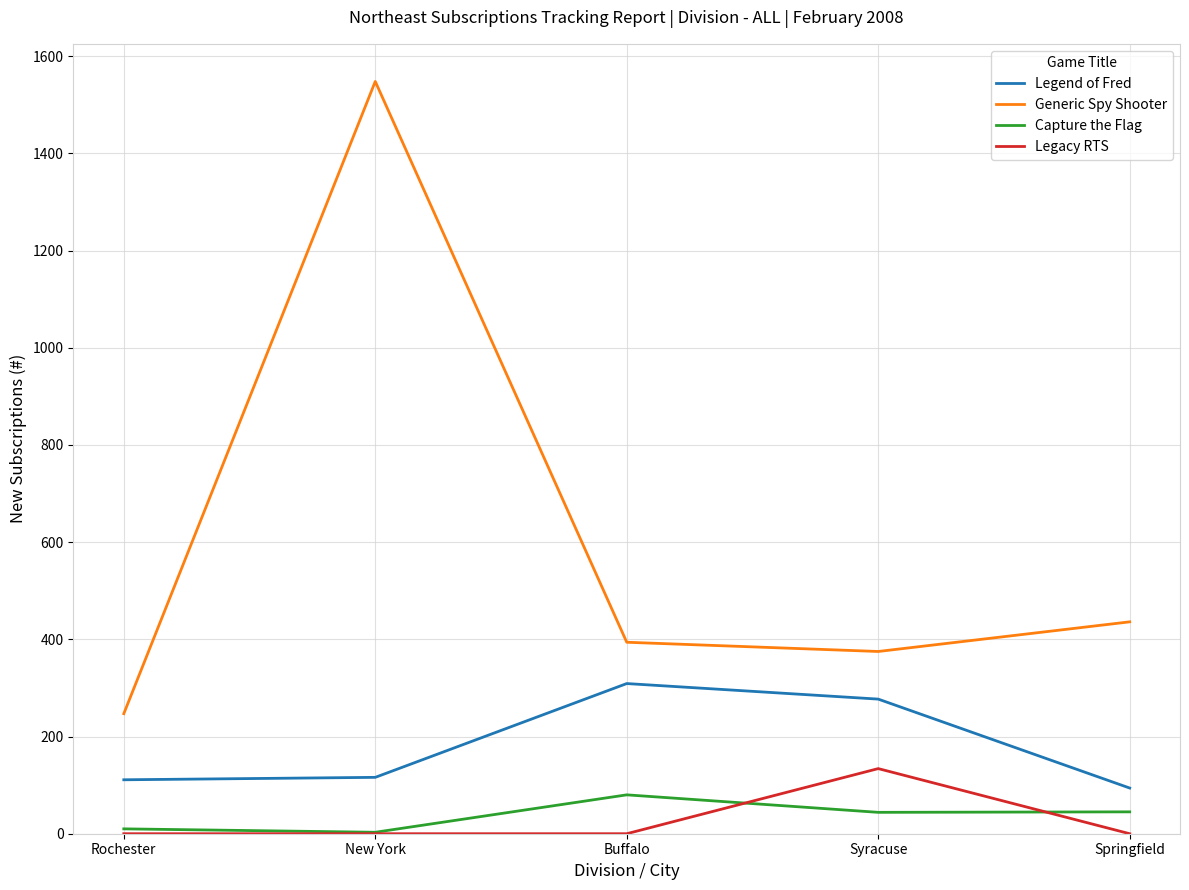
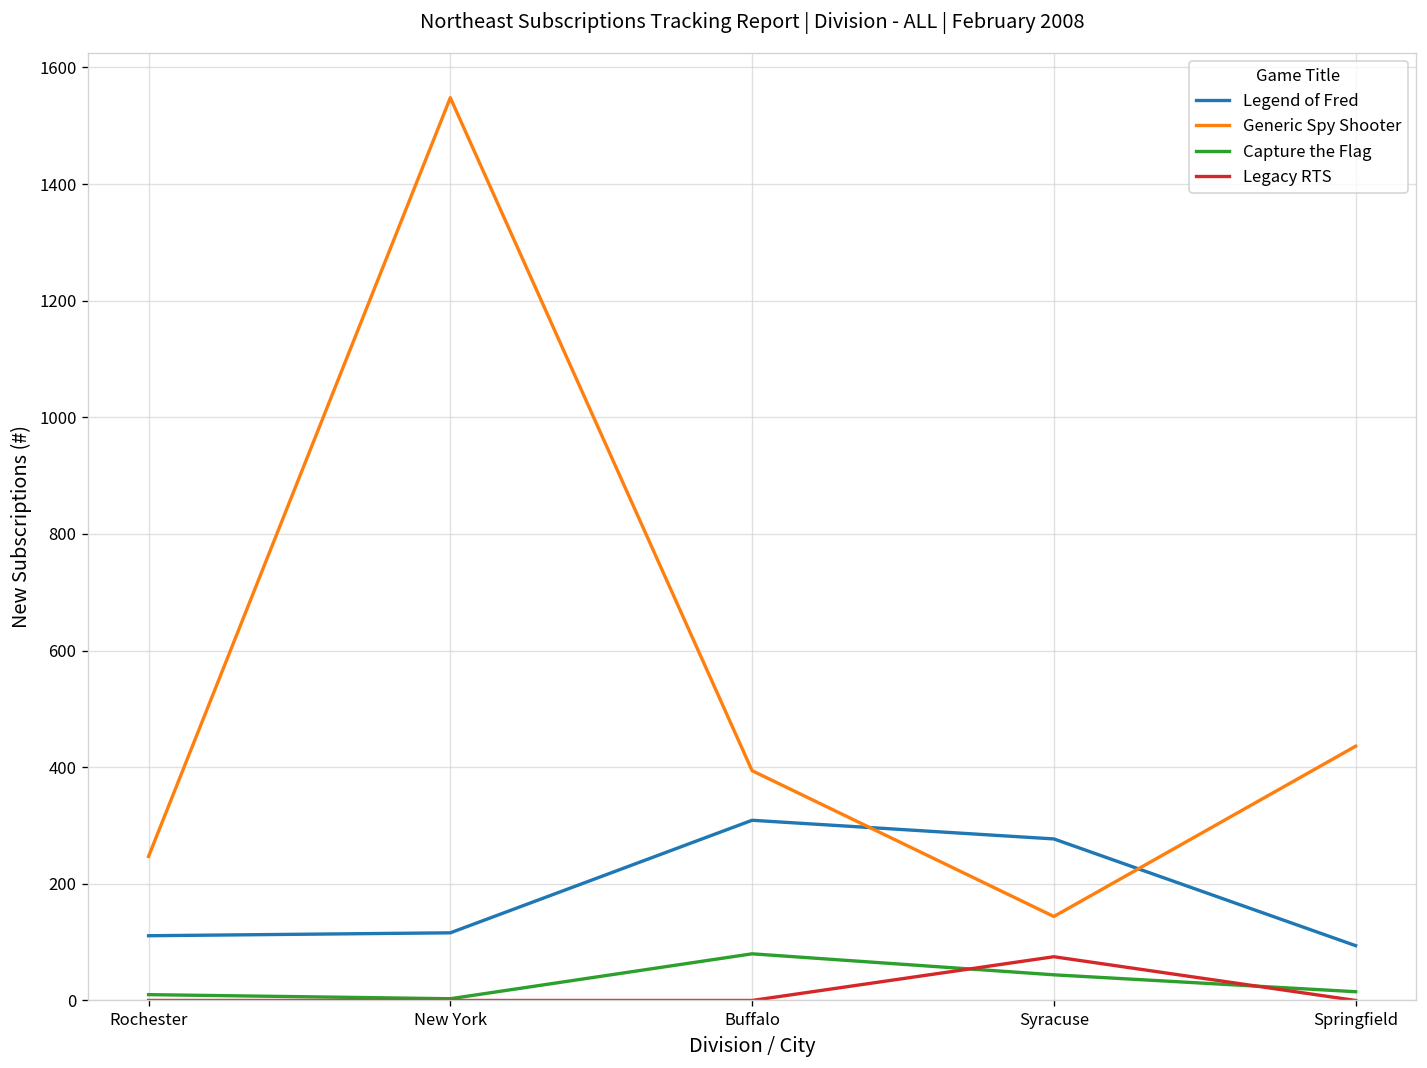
  {
    "Legend of Fred": {
      "Rochester": 110,
      "New York": 120,
      "Buffalo": 310,
      "Syracuse": 280,
      "Springfield": 90
    },
    "Generic Spy Shooter": {
      "Rochester": 250,
      "New York": 1550,
      "Buffalo": 390,
-     "Syracuse": 380,
+     "Syracuse": 140,
      "Springfield": 440
    },
    "Capture the Flag": {
      "Rochester": 10,
      "Buffalo": 80,
      "Syracuse": 40,
-     "Springfield": 50
+     "Springfield": 20
    },
    "Legacy RTS": {
      "Rochester": 0,
      "Buffalo": 0,
-     "Syracuse": 130,
+     "Syracuse": 80,
      "Springfield": 0
    }
  }
